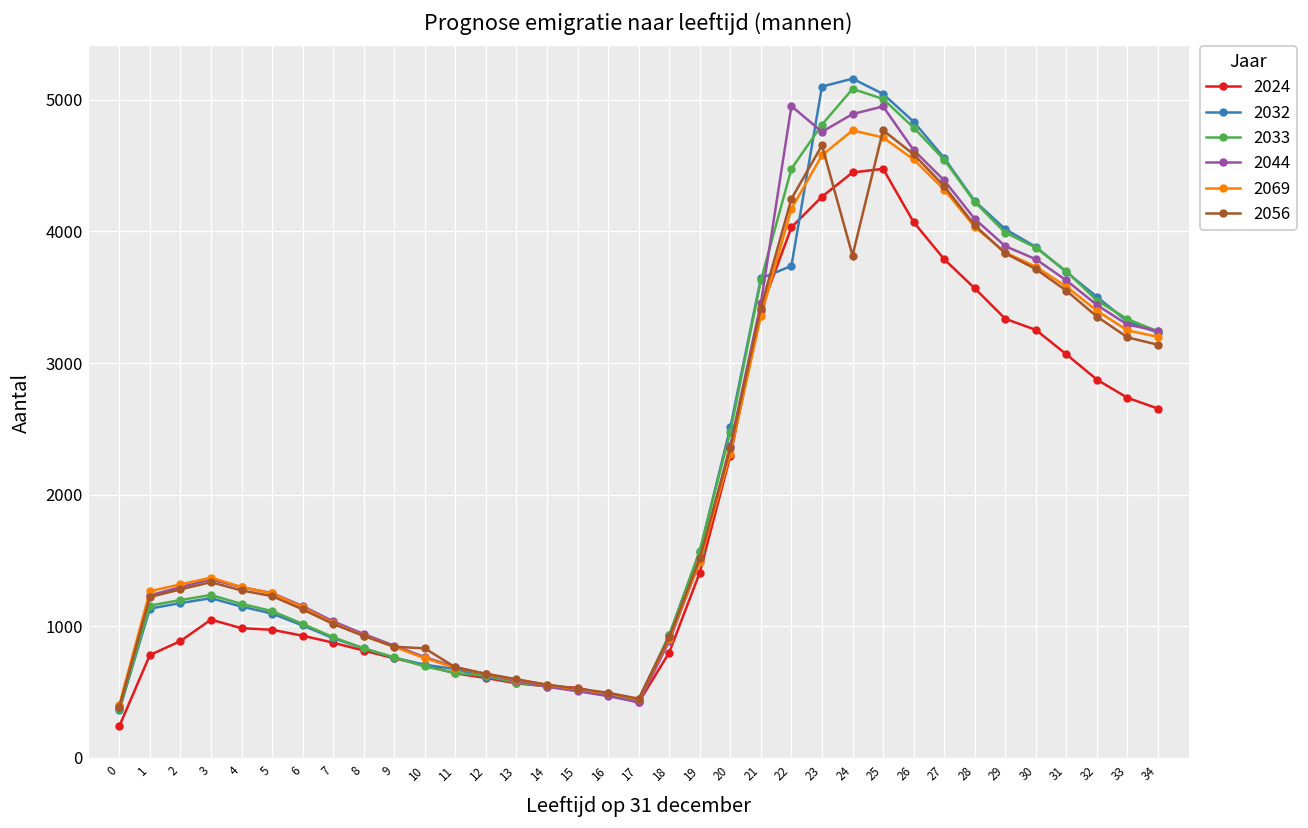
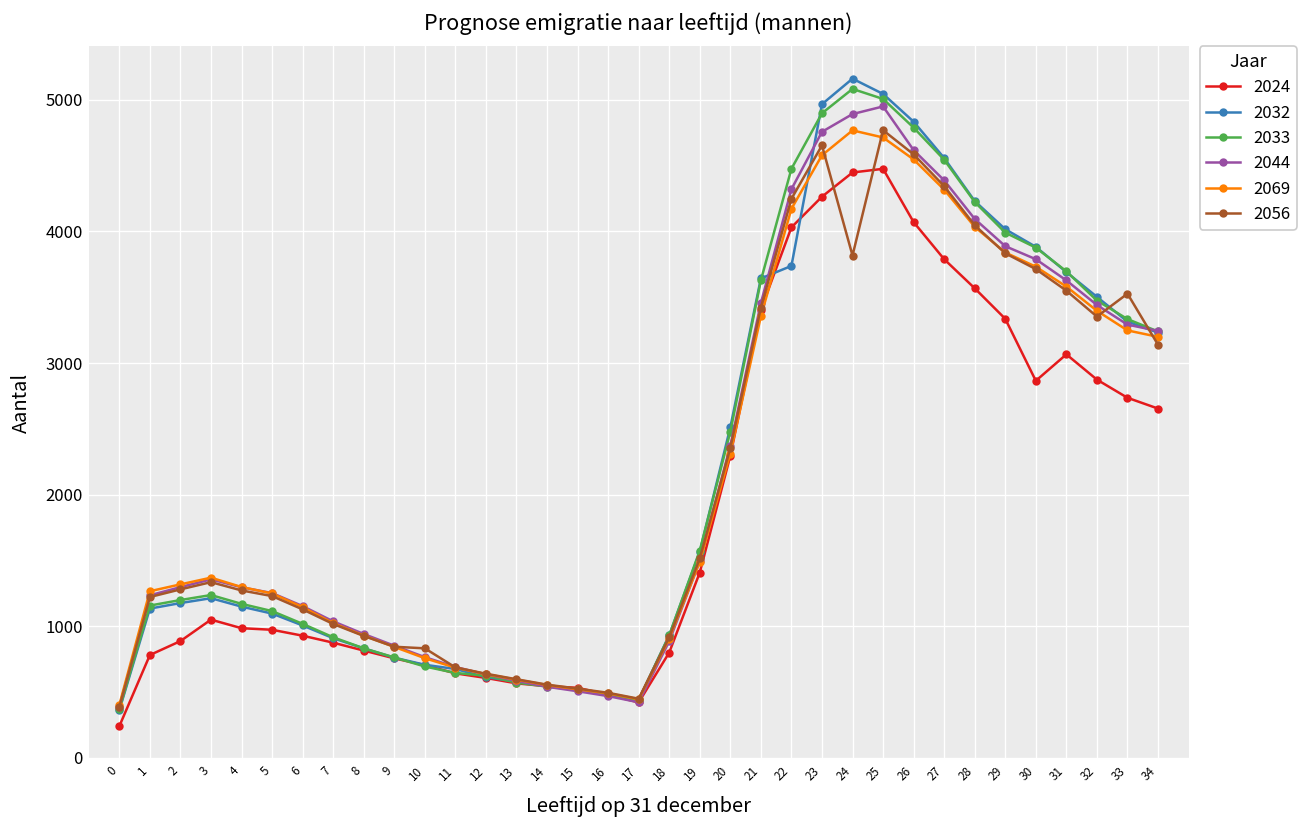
  {
    "2024": {
      "0": 240,
      "1": 780,
      "2": 890,
      "3": 1050,
      "4": 990,
      "5": 970,
      "6": 930,
      "7": 880,
      "18": 800,
      "19": 1410,
      "22": 4030,
      "23": 4260,
      "24": 4450,
      "25": 4480,
      "26": 4070,
      "27": 3790,
      "28": 3570,
      "29": 3340,
-     "30": 3250,
+     "30": 2870,
      "31": 3070,
      "32": 2870,
      "33": 2740,
      "34": 2650
    },
    "2032": {
      "1": 1130,
      "2": 1180,
      "3": 1210,
      "20": 2510,
      "22": 3740,
-     "23": 5100,
+     "23": 4970,
      "24": 5160,
      "25": 5050,
      "26": 4830,
      "29": 4020,
      "32": 3500
    },
    "2033": {
      "1": 1160,
      "2": 1200,
      "3": 1240,
      "20": 2480,
      "22": 4480,
-     "23": 4810,
+     "23": 4900,
      "24": 5080,
      "25": 5010,
      "26": 4790,
      "29": 3990,
      "32": 3480
    },
    "2044": {
      "21": 3460,
-     "22": 4950,
+     "22": 4320,
      "23": 4760,
      "24": 4890,
      "25": 4950,
      "26": 4620,
      "27": 4390,
      "28": 4100,
      "29": 3890,
      "30": 3790,
      "31": 3630,
      "32": 3440
    },
    "2069": {
      "1": 1270,
      "21": 3360,
      "22": 4170,
      "23": 4580,
      "24": 4770,
      "25": 4710,
      "26": 4550,
      "27": 4320,
      "31": 3580,
      "32": 3400,
      "33": 3250,
      "34": 3200
    },
    "2056": {
      "4": 1270,
      "10": 830,
      "22": 4250,
      "23": 4650,
      "24": 3820,
      "25": 4770,
      "26": 4590,
      "27": 4340,
      "31": 3550,
      "32": 3350,
-     "33": 3200,
+     "33": 3530,
      "34": 3140
    }
  }
